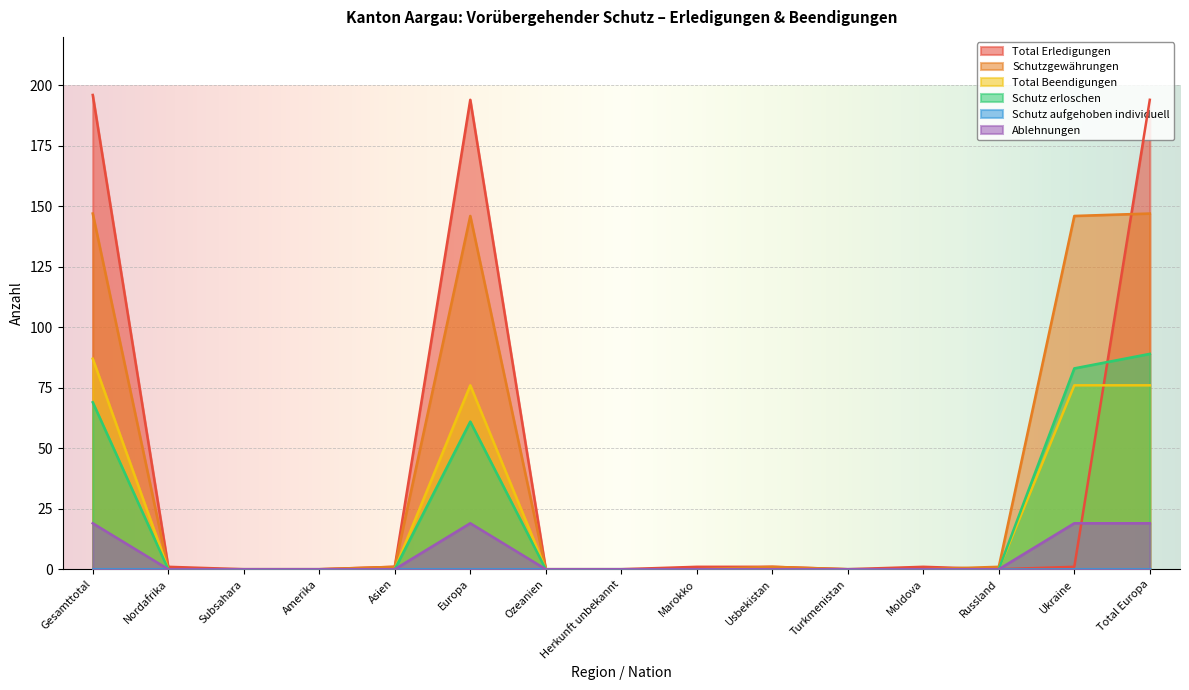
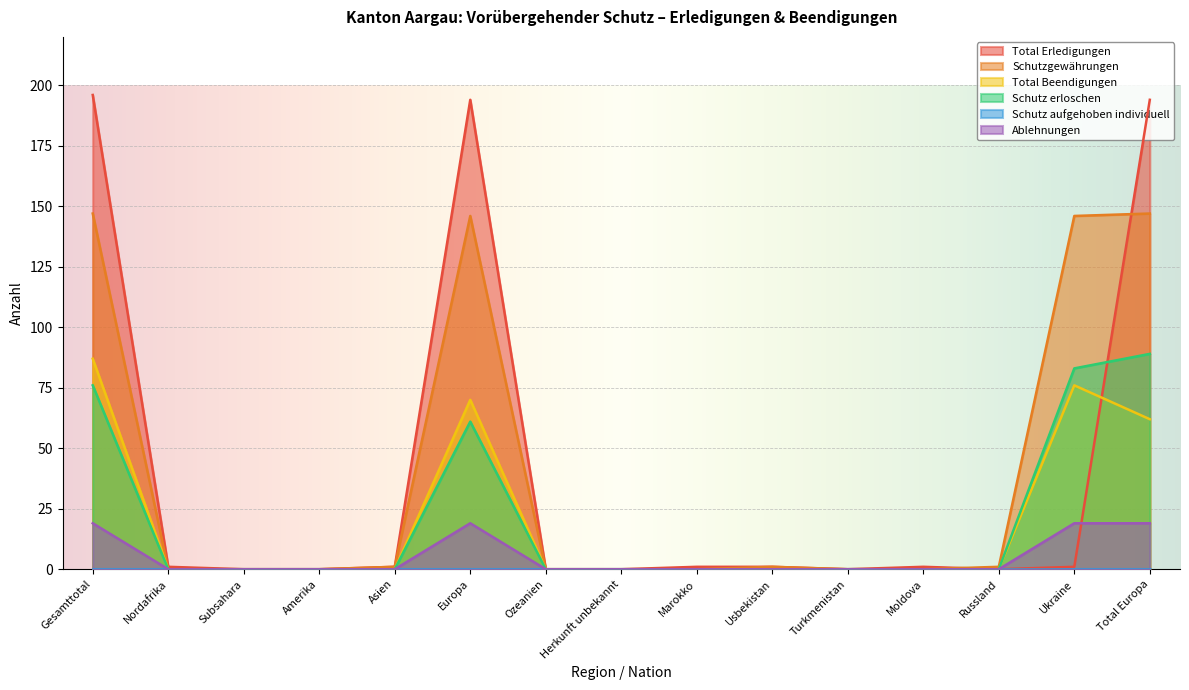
  {
    "Total Beendigungen": {
      "Gesamttotal": 87,
-     "Europa": 76,
+     "Europa": 70,
      "Ukraine": 76,
-     "Total Europa": 76
+     "Total Europa": 62
    },
    "Schutz erloschen": {
-     "Gesamttotal": 69,
+     "Gesamttotal": 76,
      "Europa": 61,
      "Ukraine": 83,
      "Total Europa": 89
    },
    "Schutz aufgehoben individuell": {
      "Gesamttotal": 0,
      "Europa": 0,
      "Total Europa": 0
    },
    "Ablehnungen": {
      "Gesamttotal": 19,
      "Europa": 19,
      "Ukraine": 19,
      "Total Europa": 19
    }
  }
